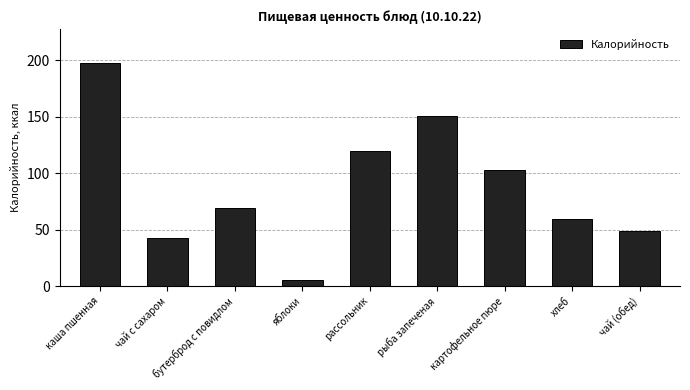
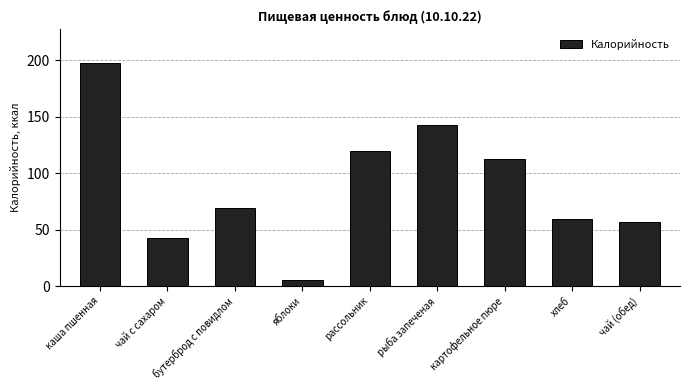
  {
    "каша пшенная": 198,
    "чай с сахаром": 43,
    "бутерброд с повидлом": 69,
    "яблоки": 5,
    "рассольник": 120,
-   "рыба запеченая": 151,
-   "картофельное пюре": 103,
+   "рыба запеченая": 143,
+   "картофельное пюре": 113,
    "хлеб": 59,
-   "чай (обед)": 49
+   "чай (обед)": 57
  }
